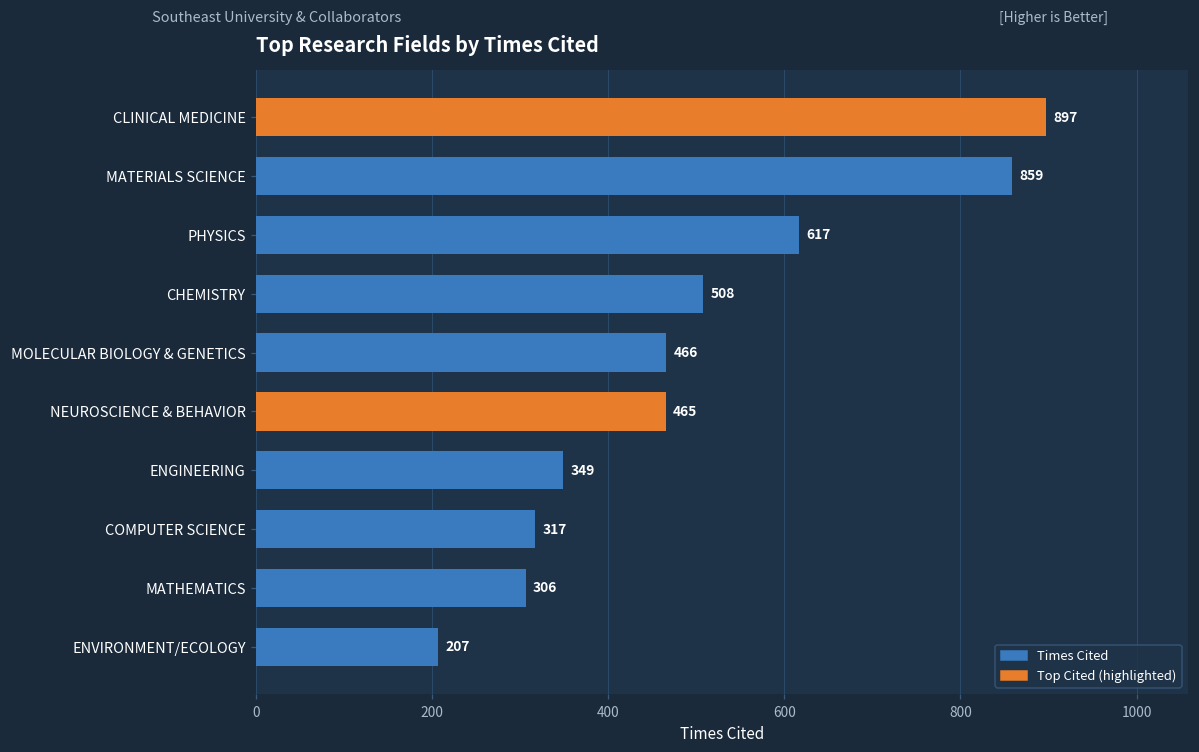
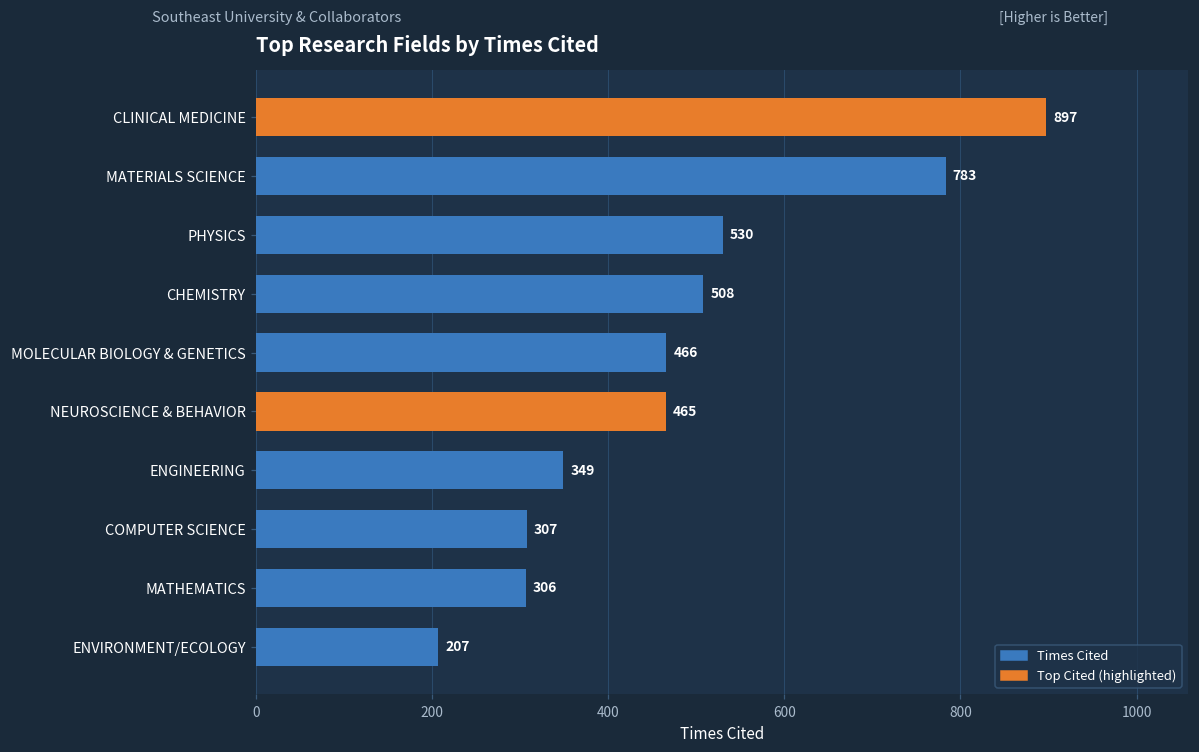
  {
    "CLINICAL MEDICINE": 897,
-   "MATERIALS SCIENCE": 859,
-   "PHYSICS": 617,
+   "MATERIALS SCIENCE": 783,
+   "PHYSICS": 530,
    "CHEMISTRY": 508,
    "MOLECULAR BIOLOGY & GENETICS": 466,
    "NEUROSCIENCE & BEHAVIOR": 465,
    "ENGINEERING": 349,
-   "COMPUTER SCIENCE": 317,
+   "COMPUTER SCIENCE": 307,
    "MATHEMATICS": 306,
    "ENVIRONMENT/ECOLOGY": 207
  }
